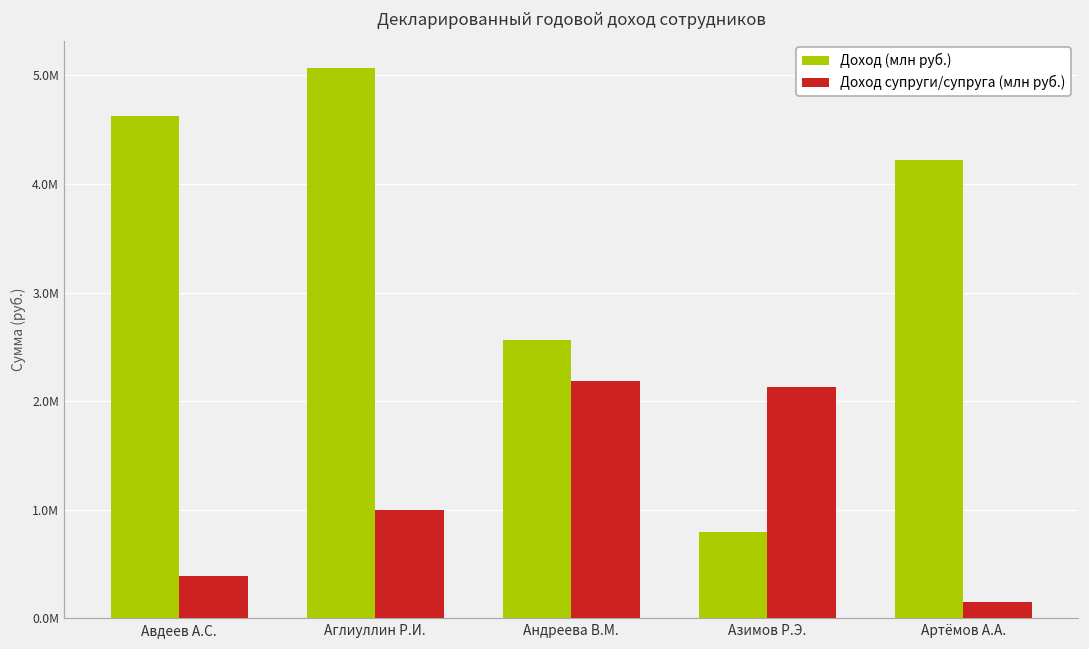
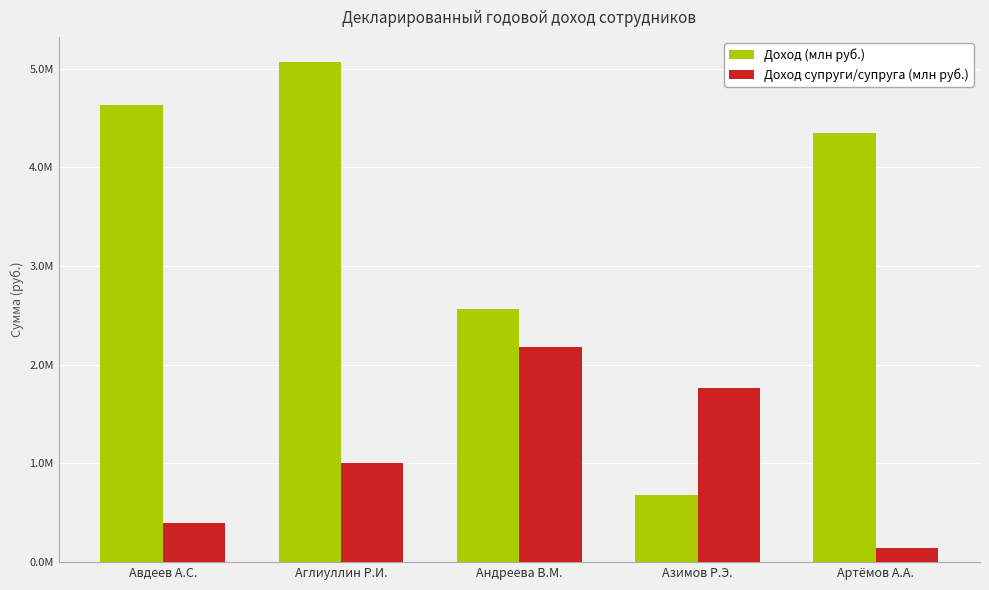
  {
    "Доход (млн руб.)": {
      "Авдеев А.С.": 4600000,
      "Аглиуллин Р.И.": 5100000,
      "Андреева В.М.": 2600000,
-     "Азимов Р.Э.": 800000,
-     "Артёмов А.А.": 4200000
+     "Азимов Р.Э.": 700000,
+     "Артёмов А.А.": 4300000
    },
    "Доход супруги/супруга (млн руб.)": {
      "Авдеев А.С.": 400000,
      "Аглиуллин Р.И.": 1000000,
      "Андреева В.М.": 2200000,
-     "Азимов Р.Э.": 2100000,
+     "Азимов Р.Э.": 1800000,
      "Артёмов А.А.": 100000
    }
  }
